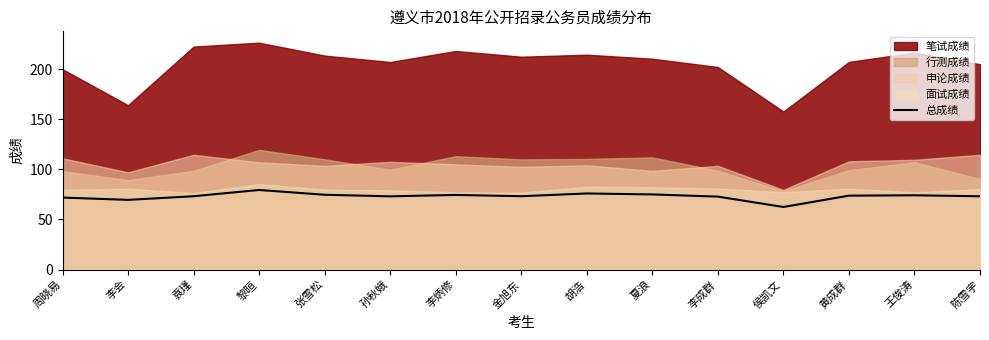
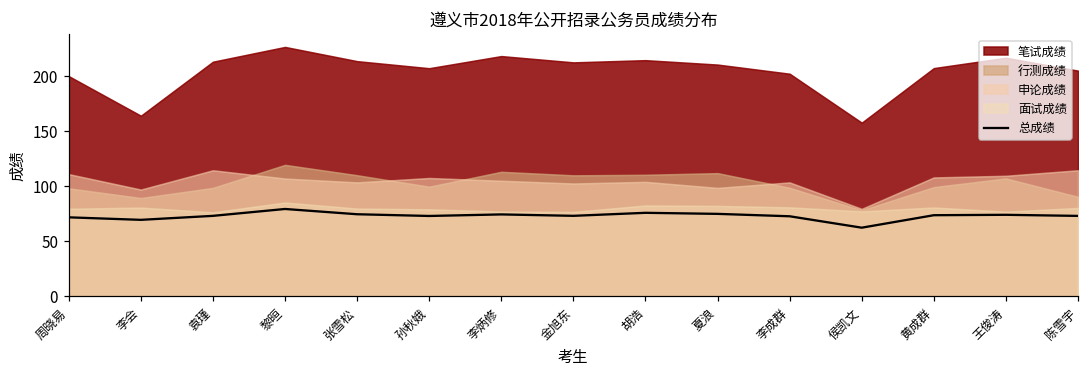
  {
    "总成绩": {
      "周晓易": 72,
      "李会": 70,
      "袁瑾": 73,
      "黎晅": 79,
      "张雪松": 75,
      "孙秋娥": 73,
      "李炳修": 74,
      "金旭东": 73,
      "胡浩": 76,
      "夏浪": 75,
      "李成群": 73,
      "侯凯文": 62,
      "黄成群": 74,
      "王俊涛": 74,
      "陈雪宇": 73
    },
    "笔试成绩": {
      "周晓易": 200,
      "李会": 164,
-     "袁瑾": 223,
+     "袁瑾": 213,
      "黎晅": 226,
      "张雪松": 214,
      "孙秋娥": 207,
      "李炳修": 218,
      "金旭东": 212,
      "胡浩": 214,
      "夏浪": 210,
      "李成群": 202,
      "侯凯文": 158,
      "黄成群": 207,
      "陈雪宇": 205
    },
    "行测成绩": {
      "周晓易": 98,
      "李会": 89,
      "袁瑾": 99,
      "黎晅": 119,
      "张雪松": 110,
      "孙秋娥": 100,
      "李炳修": 113,
      "金旭东": 110,
      "胡浩": 110,
      "夏浪": 112,
      "李成群": 99,
      "黄成群": 99,
      "陈雪宇": 90
    }
  }
